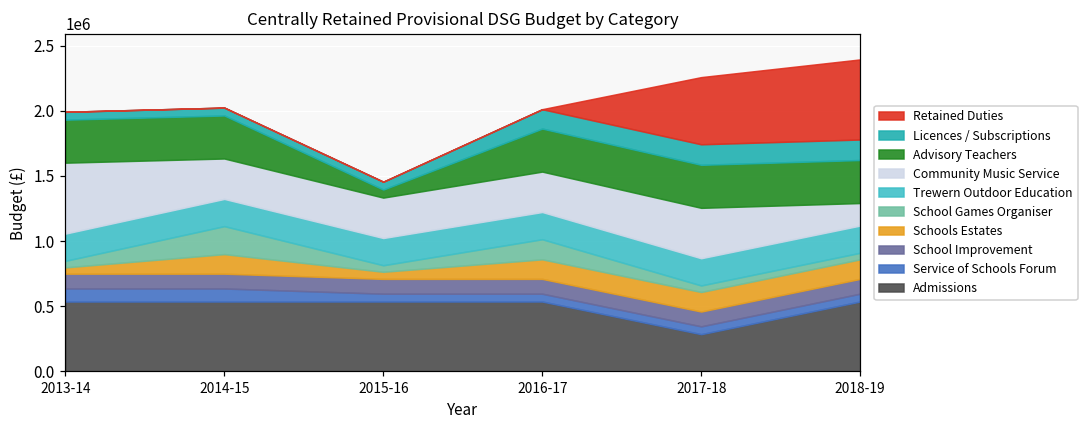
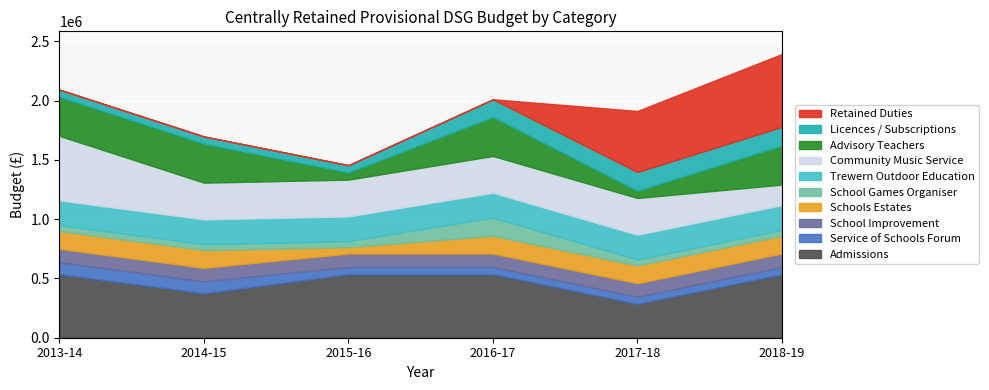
  {
    "Admissions": {
      "2013-14": 540000,
-     "2014-15": 540000,
+     "2014-15": 380000,
      "2015-16": 540000,
      "2016-17": 540000,
      "2017-18": 290000,
      "2018-19": 540000
    },
    "Schools Estates": {
-     "2013-14": 50000,
+     "2013-14": 150000,
      "2014-15": 150000,
      "2015-16": 50000,
      "2016-17": 150000,
      "2017-18": 150000,
      "2018-19": 150000
    },
    "School Games Organiser": {
      "2013-14": 50000,
-     "2014-15": 210000,
+     "2014-15": 50000,
      "2015-16": 50000,
      "2016-17": 150000,
      "2017-18": 50000,
      "2018-19": 50000
    },
    "Community Music Service": {
      "2013-14": 540000,
      "2014-15": 310000,
      "2015-16": 310000,
      "2016-17": 310000,
-     "2017-18": 390000,
+     "2017-18": 310000,
      "2018-19": 170000
    },
    "Advisory Teachers": {
      "2013-14": 330000,
      "2014-15": 330000,
      "2015-16": 60000,
      "2016-17": 330000,
-     "2017-18": 330000,
+     "2017-18": 60000,
      "2018-19": 330000
    },
    "Retained Duties": {
      "2017-18": 520000,
      "2018-19": 610000
    }
  }
